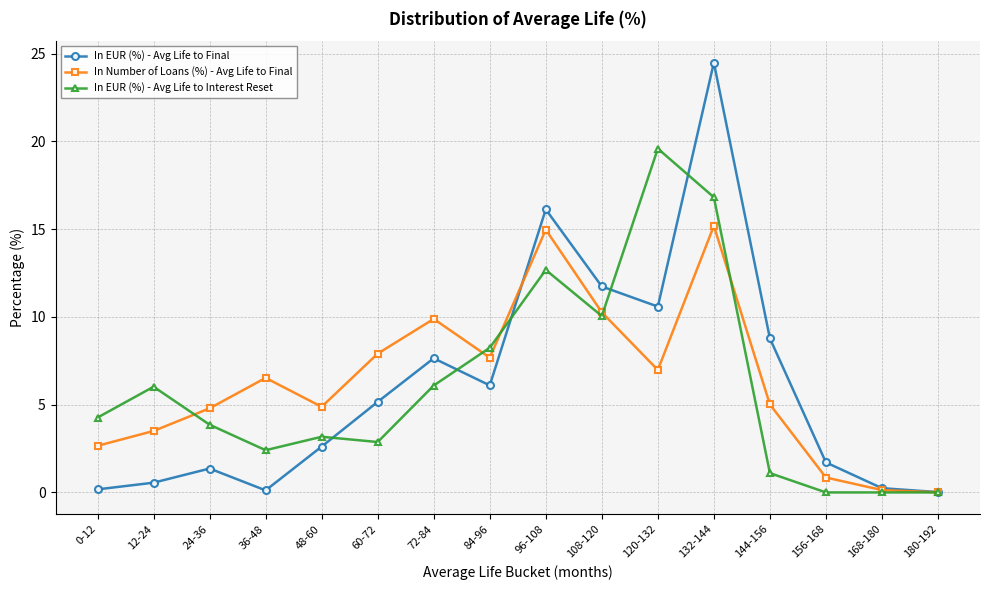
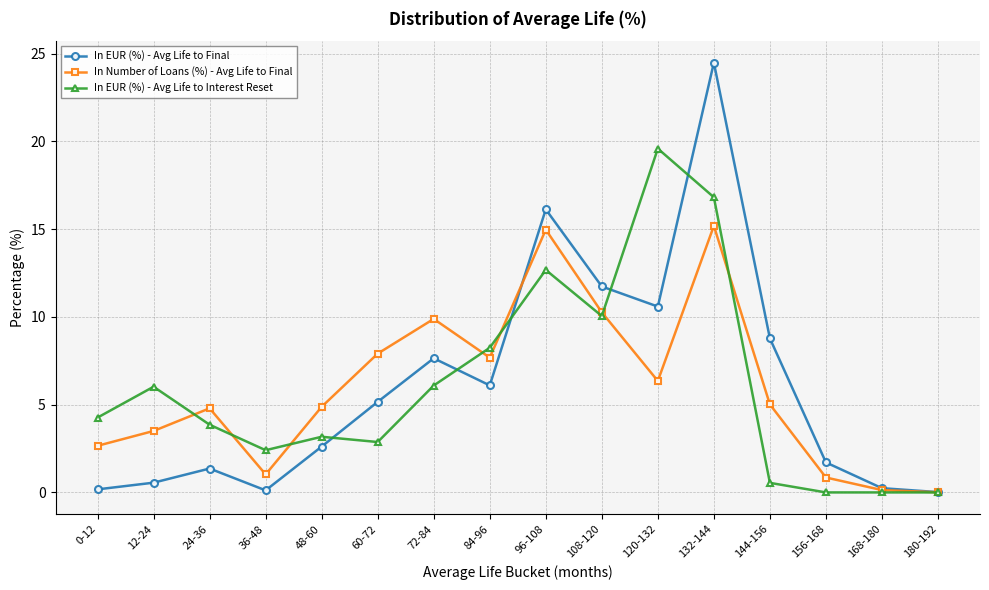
  {
    "In EUR (%) - Avg Life to Final": {
      "0-12": 0.2,
      "12-24": 0.6,
      "24-36": 1.4,
      "36-48": 0.1,
      "48-60": 2.6,
      "60-72": 5.2,
      "72-84": 7.6,
      "84-96": 6.1,
      "96-108": 16.1,
      "108-120": 11.7,
      "120-132": 10.6,
      "132-144": 24.5,
      "144-156": 8.8,
      "156-168": 1.7
    },
    "In Number of Loans (%) - Avg Life to Final": {
      "0-12": 2.7,
      "12-24": 3.5,
      "24-36": 4.8,
-     "36-48": 6.5,
+     "36-48": 1.0,
      "48-60": 4.9,
      "60-72": 7.9,
      "72-84": 9.9,
      "84-96": 7.7,
      "96-108": 15.0,
      "108-120": 10.3,
-     "120-132": 7.0,
+     "120-132": 6.4,
      "132-144": 15.2,
      "144-156": 5.0,
      "156-168": 0.8
    },
    "In EUR (%) - Avg Life to Interest Reset": {
      "0-12": 4.3,
      "12-24": 6.0,
      "24-36": 3.9,
      "36-48": 2.4,
      "48-60": 3.2,
      "60-72": 2.9,
      "72-84": 6.1,
      "84-96": 8.2,
      "96-108": 12.7,
      "108-120": 10.1,
      "120-132": 19.6,
      "132-144": 16.8,
-     "144-156": 1.1,
+     "144-156": 0.5,
      "156-168": 0.0
    }
  }
